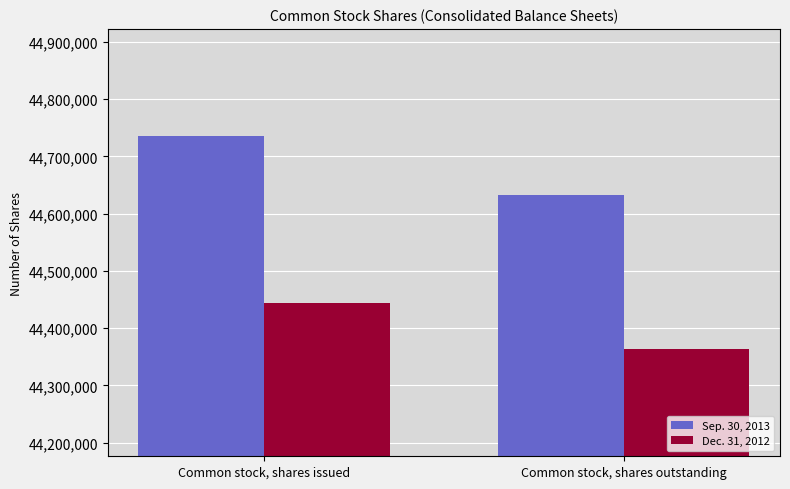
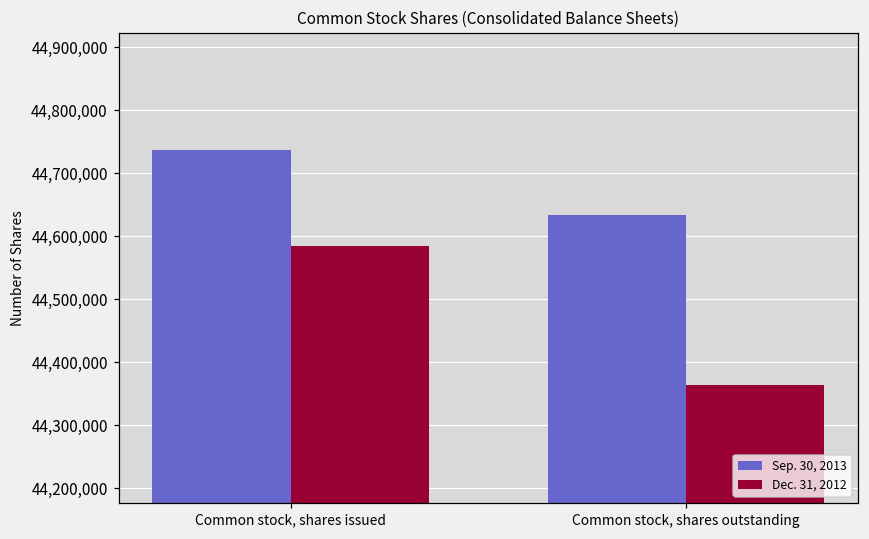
  {
    "Sep. 30, 2013": {
      "Common stock, shares issued": "44,740,000",
      "Common stock, shares outstanding": "44,630,000"
    },
    "Dec. 31, 2012": {
-     "Common stock, shares issued": "44,440,000",
+     "Common stock, shares issued": "44,580,000",
      "Common stock, shares outstanding": "44,360,000"
    }
  }
